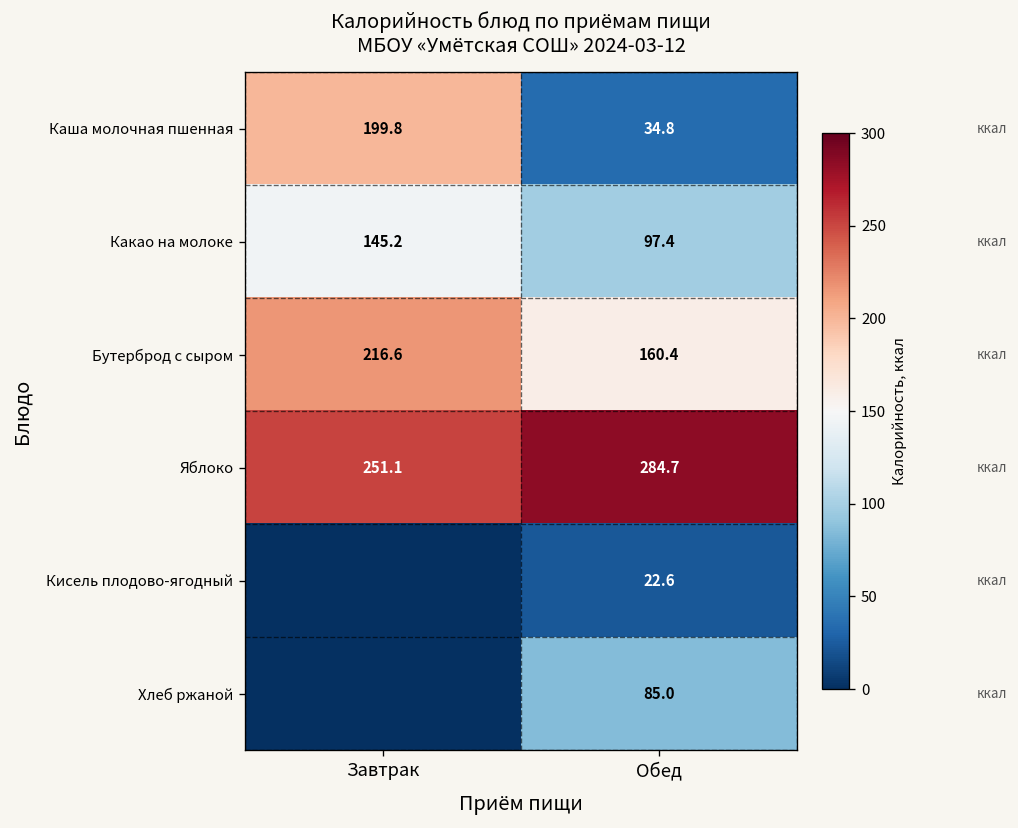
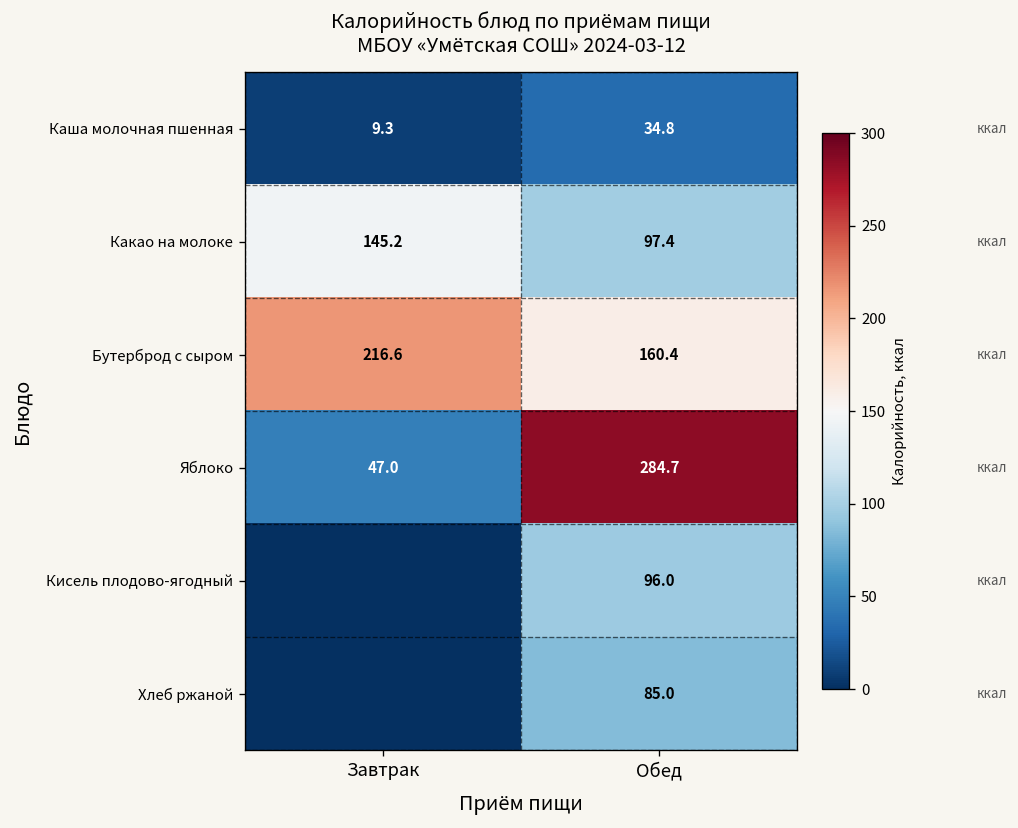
  {
    "Каша молочная пшенная": {
-     "Завтрак": 199.8,
+     "Завтрак": 9.3,
      "Обед": 34.8
    },
    "Какао на молоке": {
      "Завтрак": 145.2,
      "Обед": 97.4
    },
    "Бутерброд с сыром": {
      "Завтрак": 216.6,
      "Обед": 160.4
    },
    "Яблоко": {
-     "Завтрак": 251.1,
+     "Завтрак": 47.0,
      "Обед": 284.7
    },
    "Кисель плодово-ягодный": {
-     "Обед": 22.6
+     "Обед": 96.0
    },
    "Хлеб ржаной": {
      "Обед": 85.0
    }
  }
